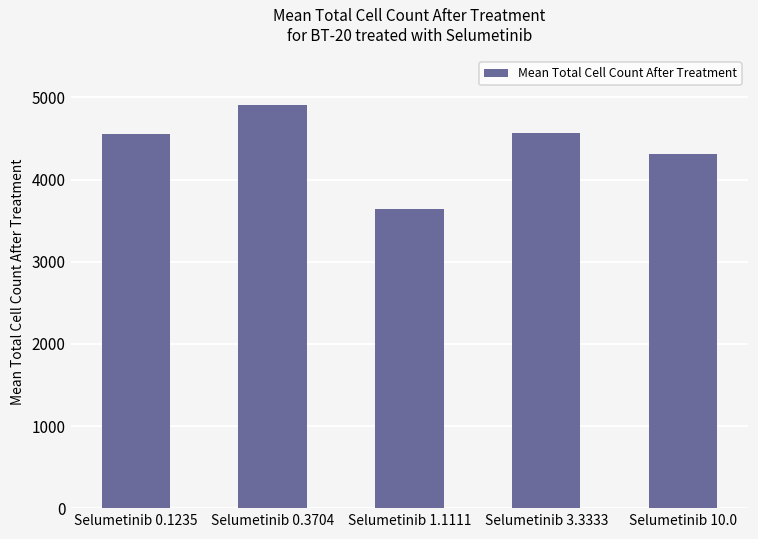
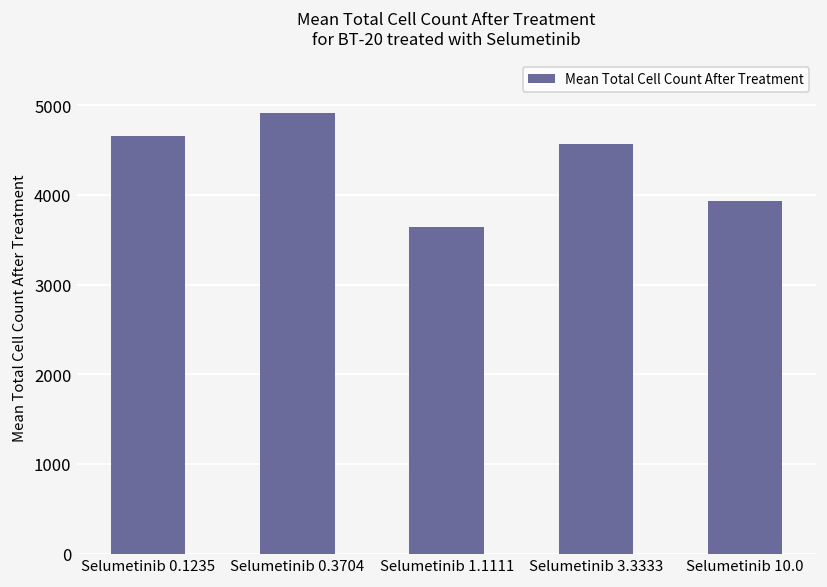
  {
-   "Selumetinib 0.1235": 4600,
+   "Selumetinib 0.1235": 4700,
    "Selumetinib 0.3704": 4900,
    "Selumetinib 1.1111": 3600,
    "Selumetinib 3.3333": 4600,
-   "Selumetinib 10.0": 4300
+   "Selumetinib 10.0": 3900
  }
